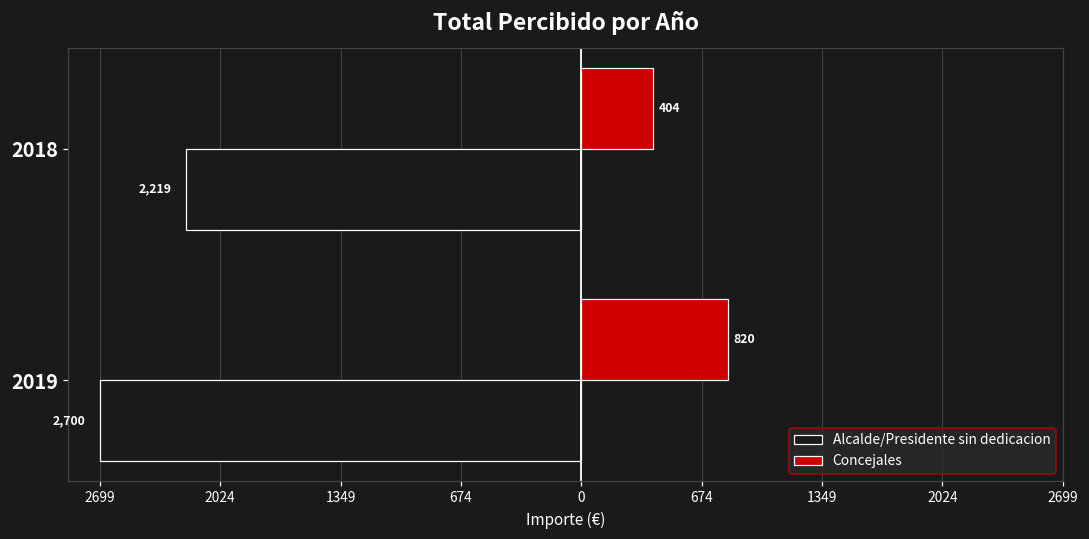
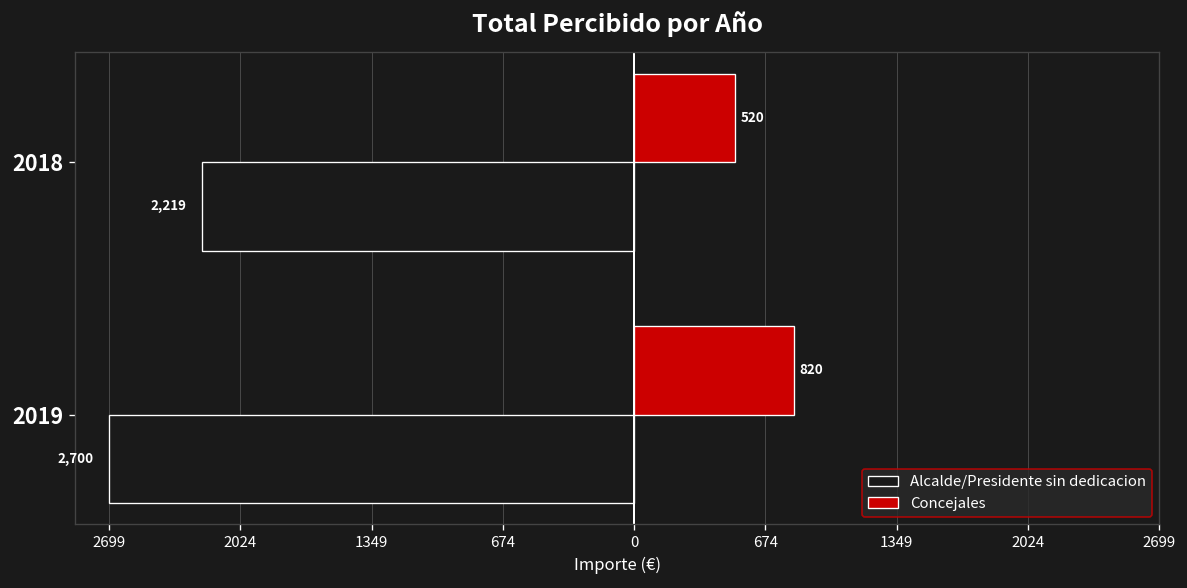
  {
    "Concejales": {
-     "2018": 404,
+     "2018": 520,
      "2019": 820
    }
  }
